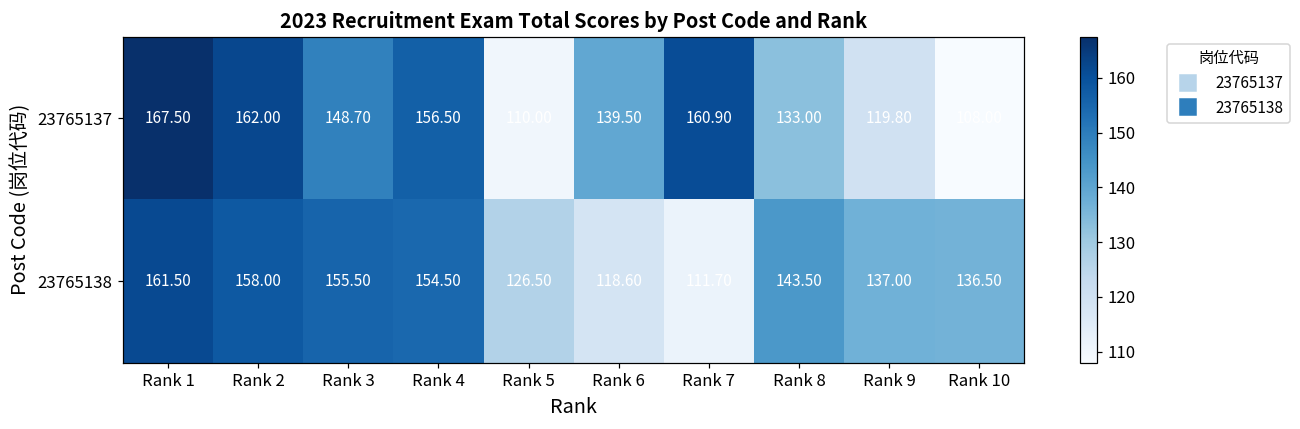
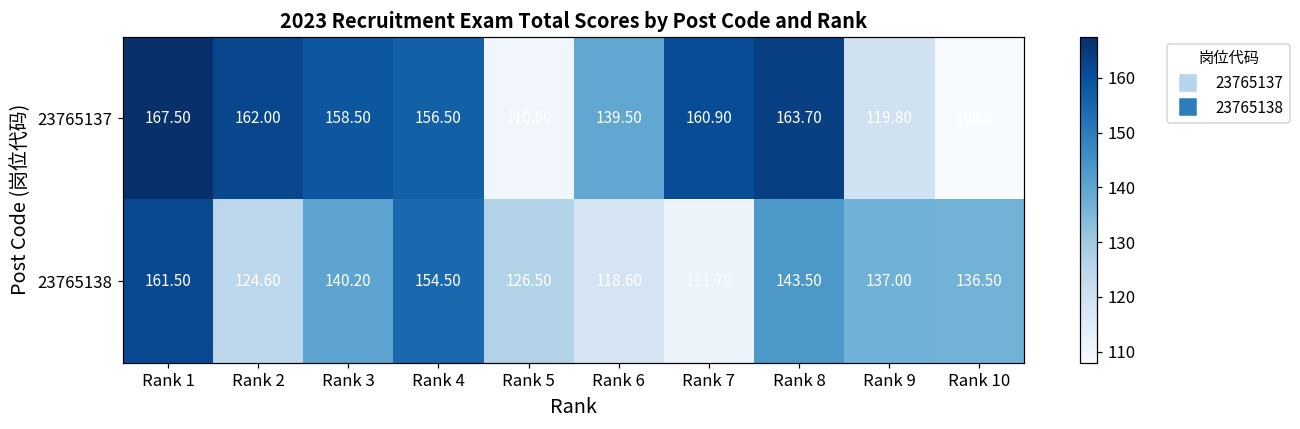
  {
    "23765137": {
      "Rank 1": 167.50,
      "Rank 2": 162.00,
-     "Rank 3": 148.70,
+     "Rank 3": 158.50,
      "Rank 4": 156.50,
      "Rank 6": 139.50,
      "Rank 7": 160.90,
-     "Rank 8": 133.00
+     "Rank 8": 163.70
    },
    "23765138": {
      "Rank 1": 161.50,
-     "Rank 2": 158.00,
-     "Rank 3": 155.50,
+     "Rank 2": 124.60,
+     "Rank 3": 140.20,
      "Rank 4": 154.50,
      "Rank 5": 126.50,
      "Rank 8": 143.50,
      "Rank 9": 137.00,
      "Rank 10": 136.50
    }
  }
